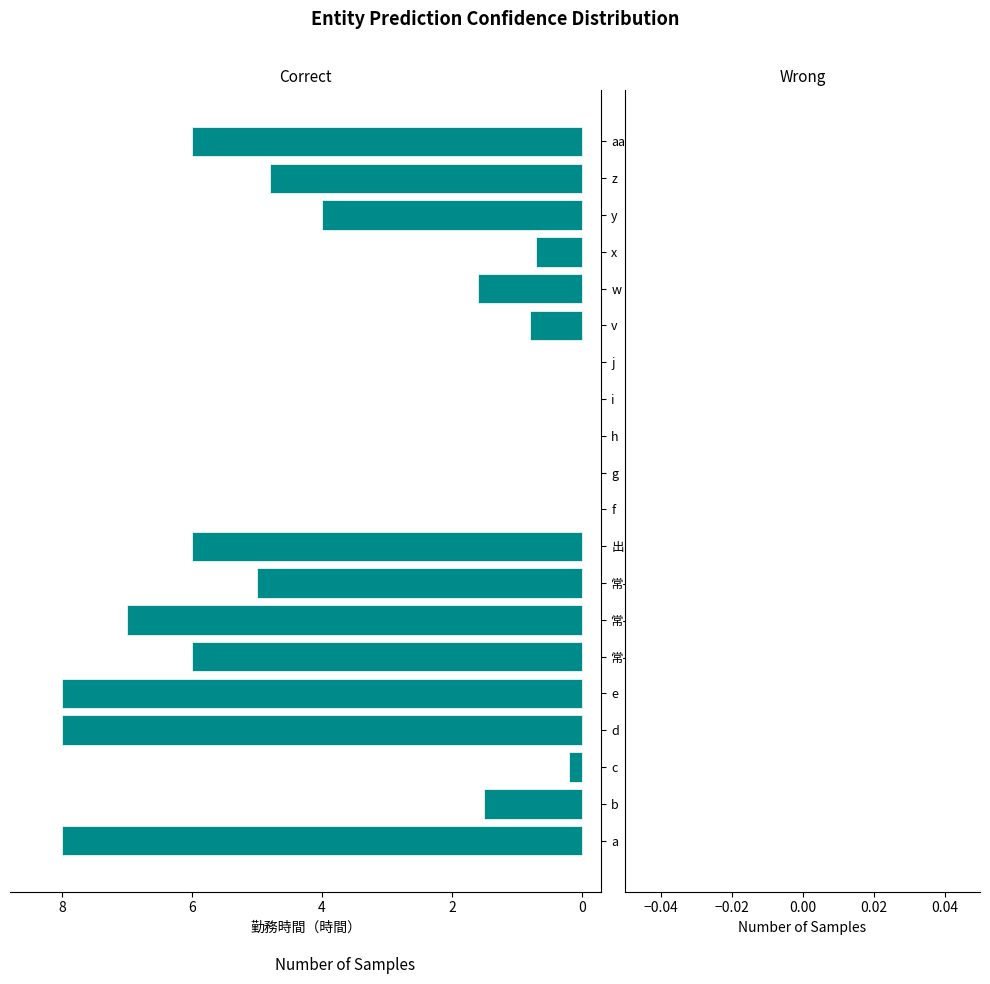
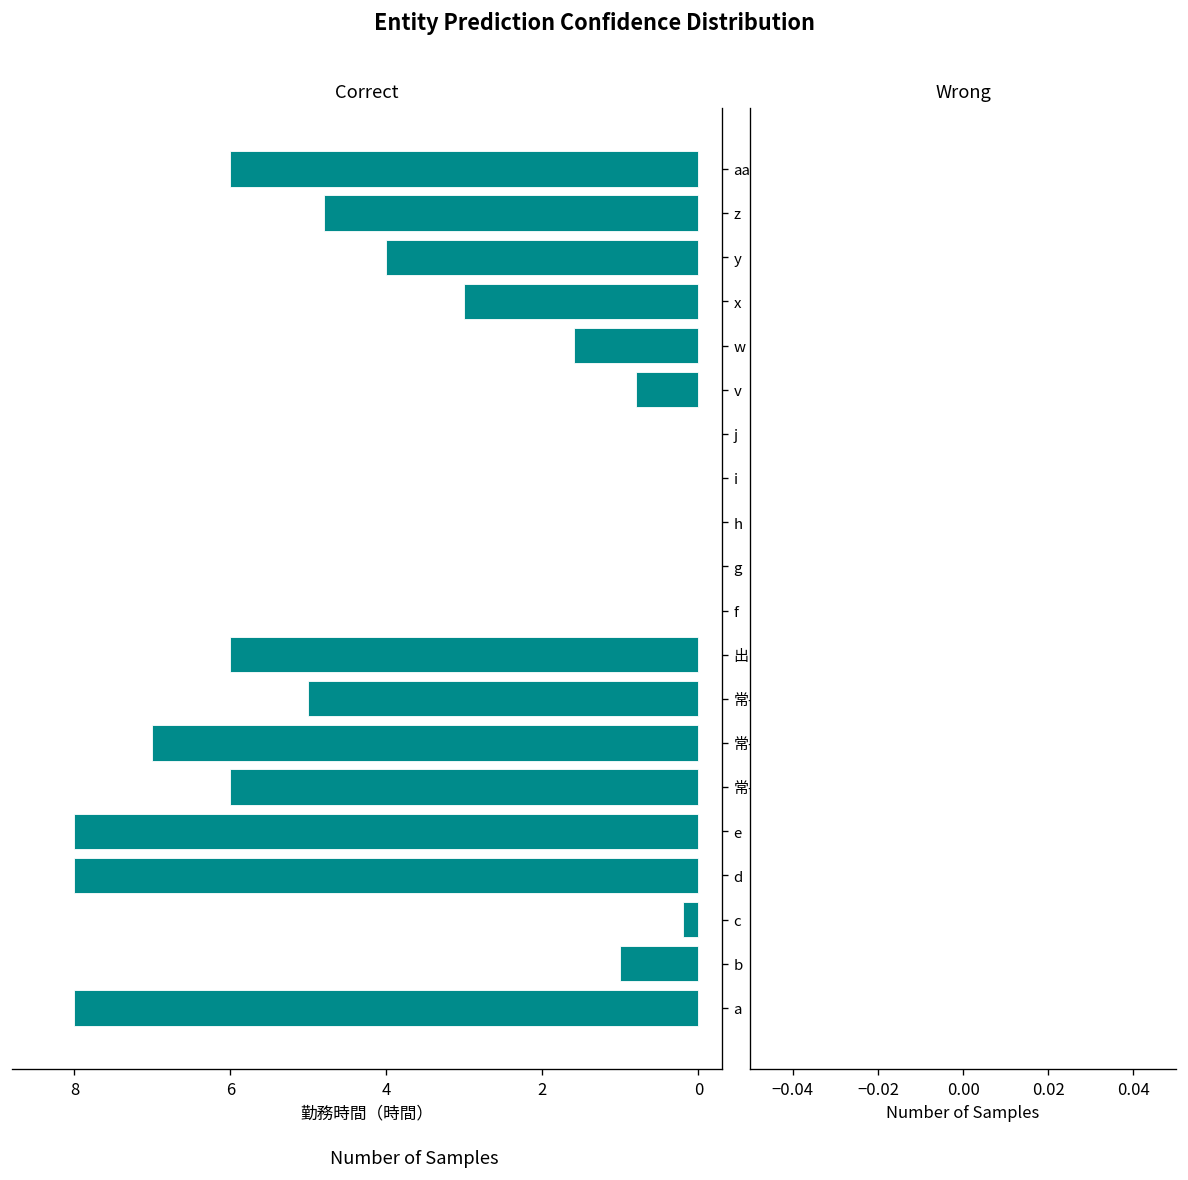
  {
    "Correct": {
      "aa": 6.0,
      "z": 4.8,
      "y": 4.0,
-     "x": 0.7,
+     "x": 3.0,
      "w": 1.6,
      "v": 0.8,
      "j": 0.0,
      "i": 0.0,
      "h": 0.0,
      "g": 0.0,
      "f": 0.0,
      "e": 8.0,
      "d": 8.0,
      "c": 0.2,
-     "b": 1.5,
+     "b": 1.0,
      "a": 8.0
    }
  }
